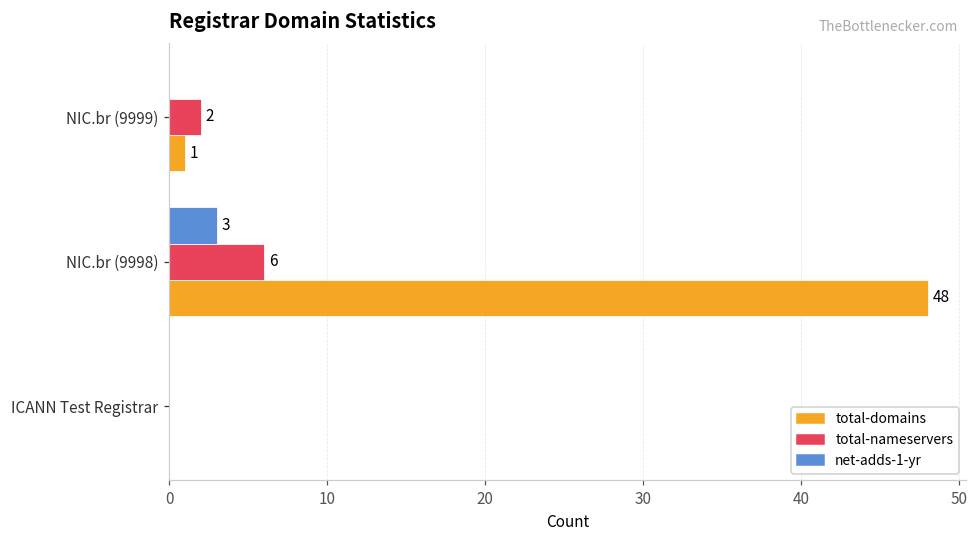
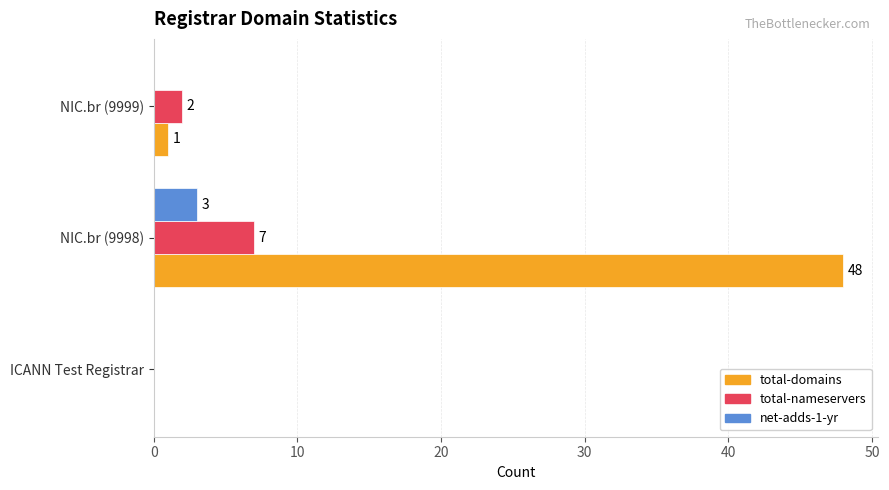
  {
    "total-domains": {
      "NIC.br (9999)": 1,
      "NIC.br (9998)": 48
    },
    "total-nameservers": {
      "NIC.br (9999)": 2,
-     "NIC.br (9998)": 6
+     "NIC.br (9998)": 7
    },
    "net-adds-1-yr": {
      "NIC.br (9998)": 3
    }
  }
